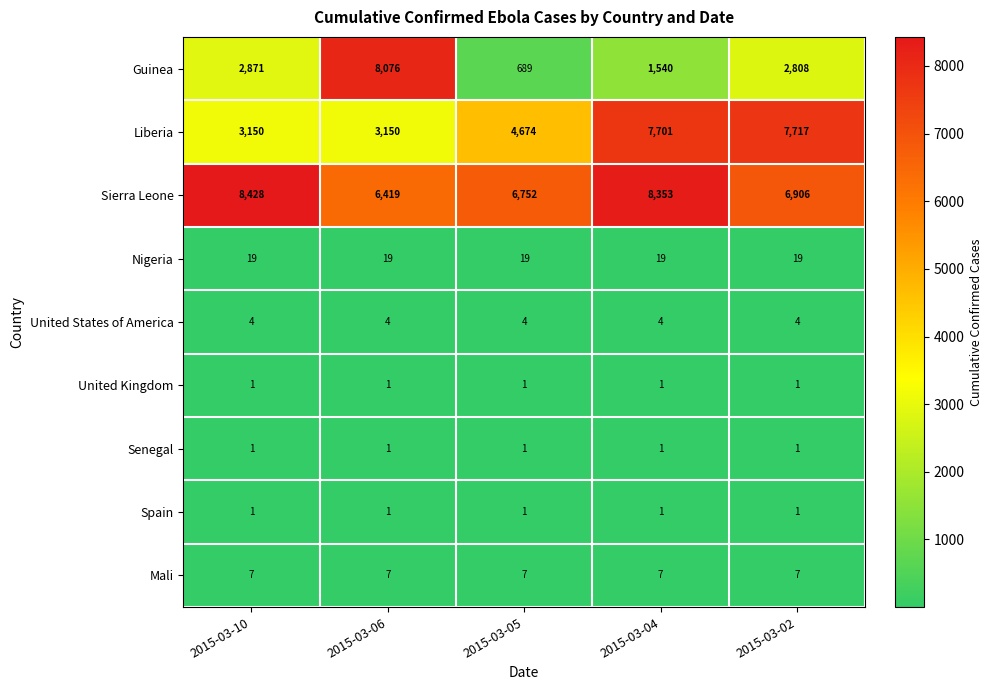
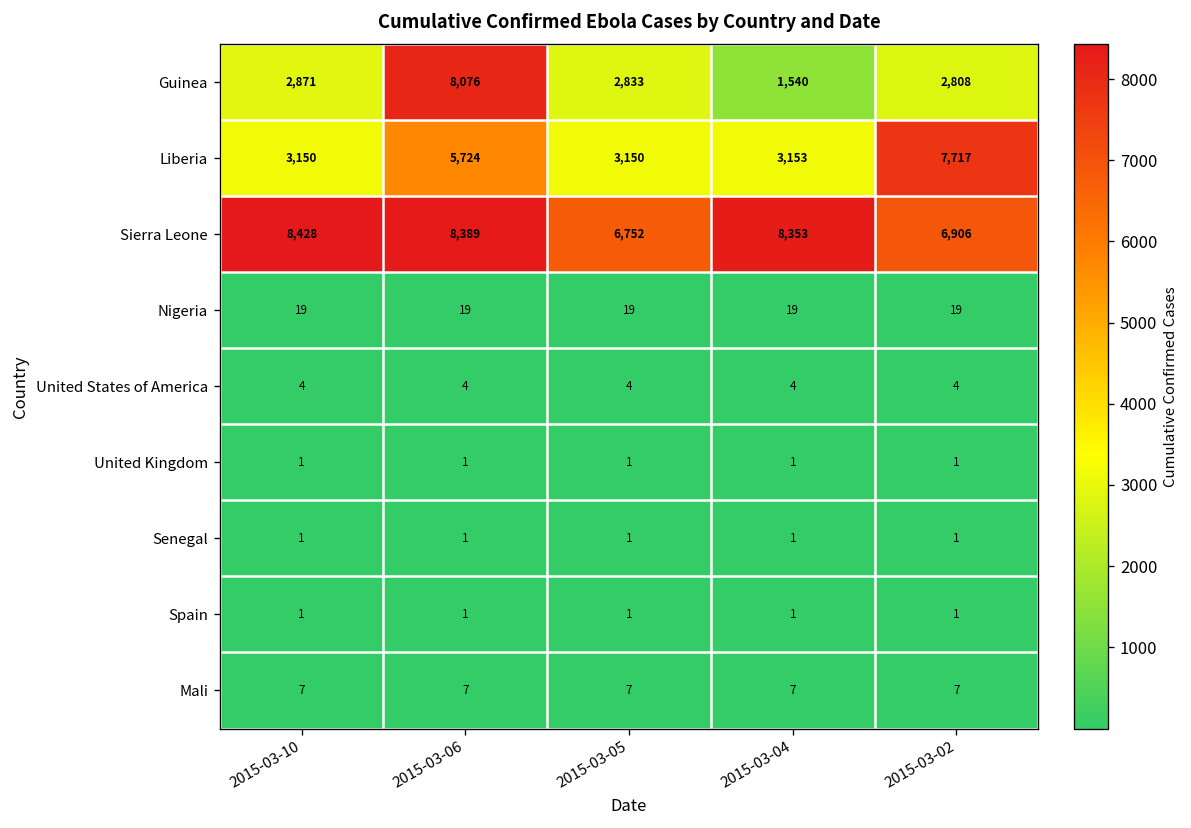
  {
    "Guinea": {
      "2015-03-10": "2,871",
      "2015-03-06": "8,076",
-     "2015-03-05": "689",
+     "2015-03-05": "2,833",
      "2015-03-04": "1,540",
      "2015-03-02": "2,808"
    },
    "Liberia": {
      "2015-03-10": "3,150",
-     "2015-03-06": "3,150",
-     "2015-03-05": "4,674",
-     "2015-03-04": "7,701",
+     "2015-03-06": "5,724",
+     "2015-03-05": "3,150",
+     "2015-03-04": "3,153",
      "2015-03-02": "7,717"
    },
    "Sierra Leone": {
      "2015-03-10": "8,428",
-     "2015-03-06": "6,419",
+     "2015-03-06": "8,389",
      "2015-03-05": "6,752",
      "2015-03-04": "8,353",
      "2015-03-02": "6,906"
    },
    "Nigeria": {
      "2015-03-10": "19",
      "2015-03-06": "19",
      "2015-03-05": "19",
      "2015-03-04": "19",
      "2015-03-02": "19"
    },
    "United States of America": {
      "2015-03-10": "4",
      "2015-03-06": "4",
      "2015-03-05": "4",
      "2015-03-04": "4",
      "2015-03-02": "4"
    },
    "United Kingdom": {
      "2015-03-10": "1",
      "2015-03-06": "1",
      "2015-03-05": "1",
      "2015-03-04": "1",
      "2015-03-02": "1"
    },
    "Senegal": {
      "2015-03-10": "1",
      "2015-03-06": "1",
      "2015-03-05": "1",
      "2015-03-04": "1",
      "2015-03-02": "1"
    },
    "Spain": {
      "2015-03-10": "1",
      "2015-03-06": "1",
      "2015-03-05": "1",
      "2015-03-04": "1",
      "2015-03-02": "1"
    },
    "Mali": {
      "2015-03-10": "7",
      "2015-03-06": "7",
      "2015-03-05": "7",
      "2015-03-04": "7",
      "2015-03-02": "7"
    }
  }
